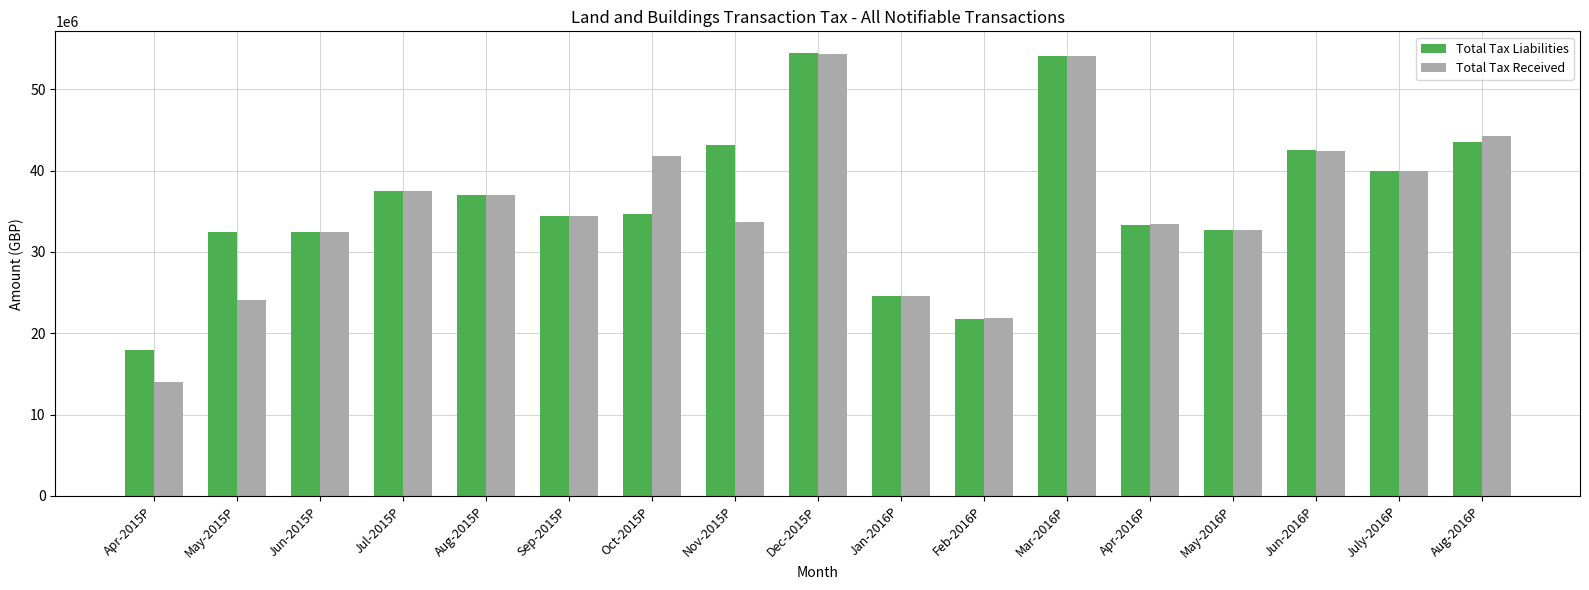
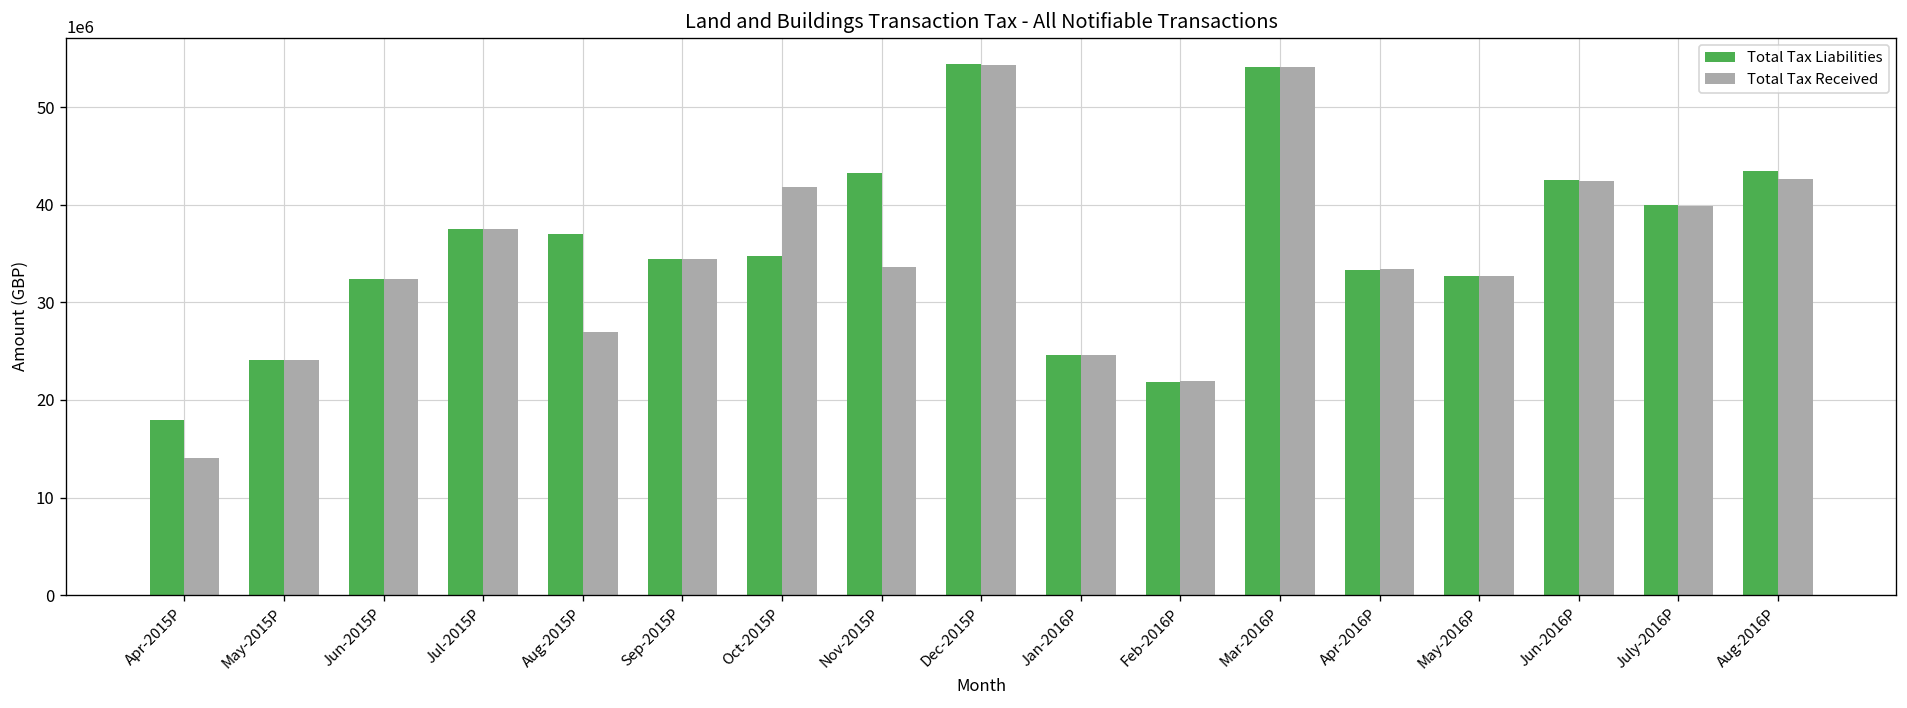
  {
    "Total Tax Liabilities": {
      "Apr-2015P": 18000000,
-     "May-2015P": 32000000,
+     "May-2015P": 24000000,
      "Jun-2015P": 32000000,
      "Jul-2015P": 38000000,
      "Aug-2015P": 37000000,
      "Sep-2015P": 34000000,
      "Oct-2015P": 35000000,
      "Nov-2015P": 43000000,
      "Dec-2015P": 54000000,
      "Jan-2016P": 25000000,
      "Feb-2016P": 22000000,
      "Mar-2016P": 54000000,
      "Apr-2016P": 33000000,
      "May-2016P": 33000000,
      "Jun-2016P": 43000000,
      "July-2016P": 40000000,
      "Aug-2016P": 44000000
    },
    "Total Tax Received": {
      "Apr-2015P": 14000000,
      "May-2015P": 24000000,
      "Jun-2015P": 32000000,
      "Jul-2015P": 38000000,
-     "Aug-2015P": 37000000,
+     "Aug-2015P": 27000000,
      "Sep-2015P": 34000000,
      "Oct-2015P": 42000000,
      "Nov-2015P": 34000000,
      "Dec-2015P": 54000000,
      "Jan-2016P": 25000000,
      "Feb-2016P": 22000000,
      "Mar-2016P": 54000000,
      "Apr-2016P": 33000000,
      "May-2016P": 33000000,
      "Jun-2016P": 42000000,
      "July-2016P": 40000000,
-     "Aug-2016P": 44000000
+     "Aug-2016P": 43000000
    }
  }
